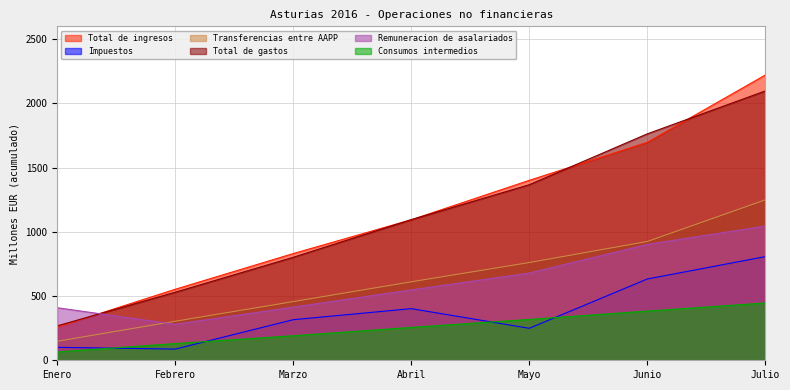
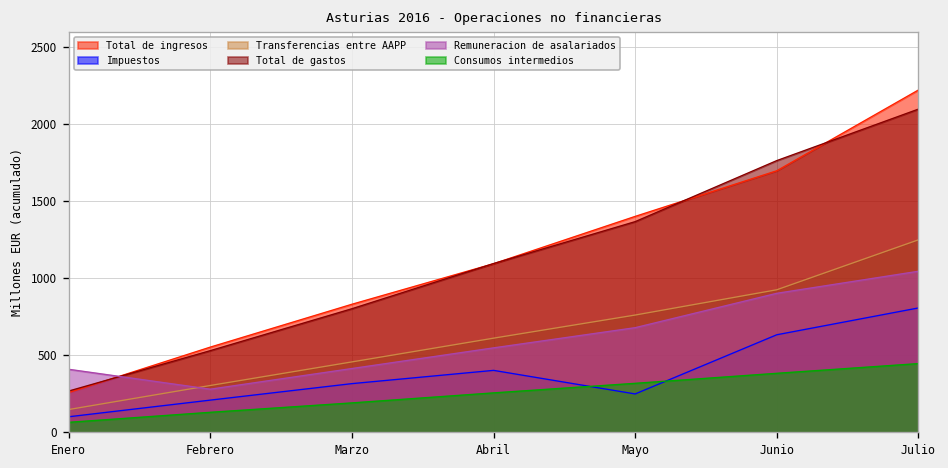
  {
    "Total de ingresos": {
      "Febrero": 550,
      "Marzo": 830,
      "Mayo": 1400,
      "Junio": 1700,
      "Julio": 2220
    },
    "Impuestos": {
      "Enero": 100,
-     "Febrero": 90,
+     "Febrero": 210,
      "Marzo": 320,
      "Abril": 400,
      "Mayo": 250,
      "Junio": 630,
      "Julio": 810
    },
    "Transferencias entre AAPP": {
      "Enero": 150,
      "Febrero": 300,
      "Marzo": 460,
      "Abril": 610,
      "Mayo": 760,
      "Junio": 930,
      "Julio": 1250
    },
    "Total de gastos": {
      "Febrero": 530,
      "Marzo": 800,
      "Mayo": 1370,
      "Junio": 1760,
      "Julio": 2100
    },
    "Remuneracion de asalariados": {
      "Enero": 410,
      "Febrero": 280,
      "Marzo": 410,
      "Abril": 550,
      "Mayo": 680,
      "Junio": 900,
      "Julio": 1050
    },
    "Consumos intermedios": {
      "Enero": 70,
      "Febrero": 130,
      "Marzo": 190,
      "Abril": 260,
      "Mayo": 320,
      "Junio": 380,
      "Julio": 450
    }
  }
